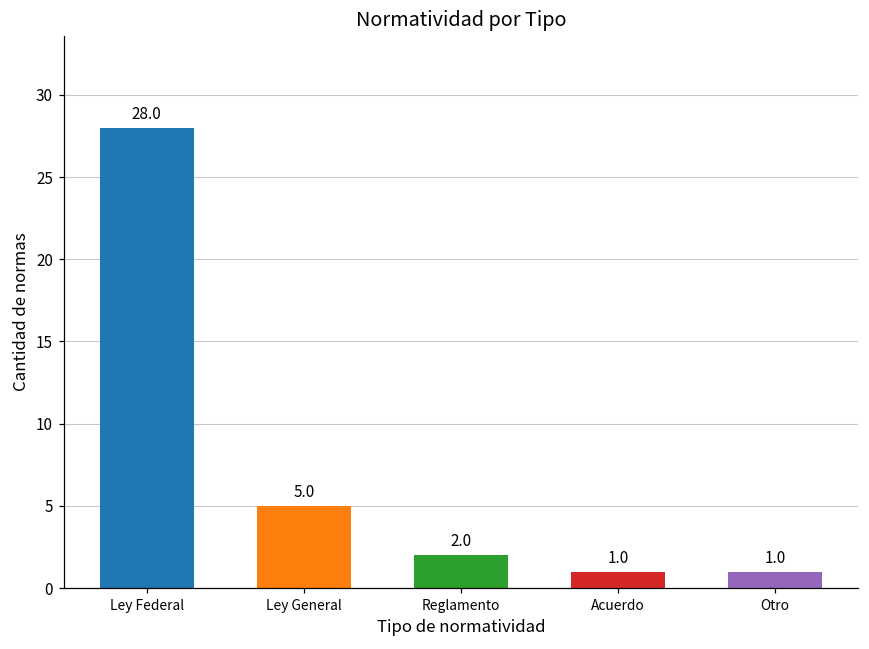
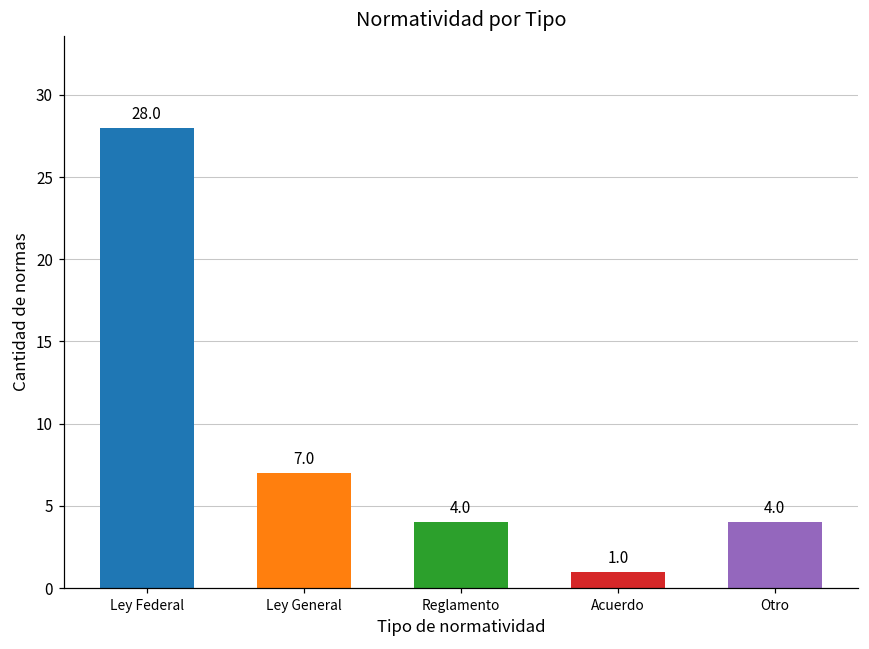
  {
    "Ley Federal": 28.0,
-   "Ley General": 5.0,
-   "Reglamento": 2.0,
+   "Ley General": 7.0,
+   "Reglamento": 4.0,
    "Acuerdo": 1.0,
-   "Otro": 1.0
+   "Otro": 4.0
  }
